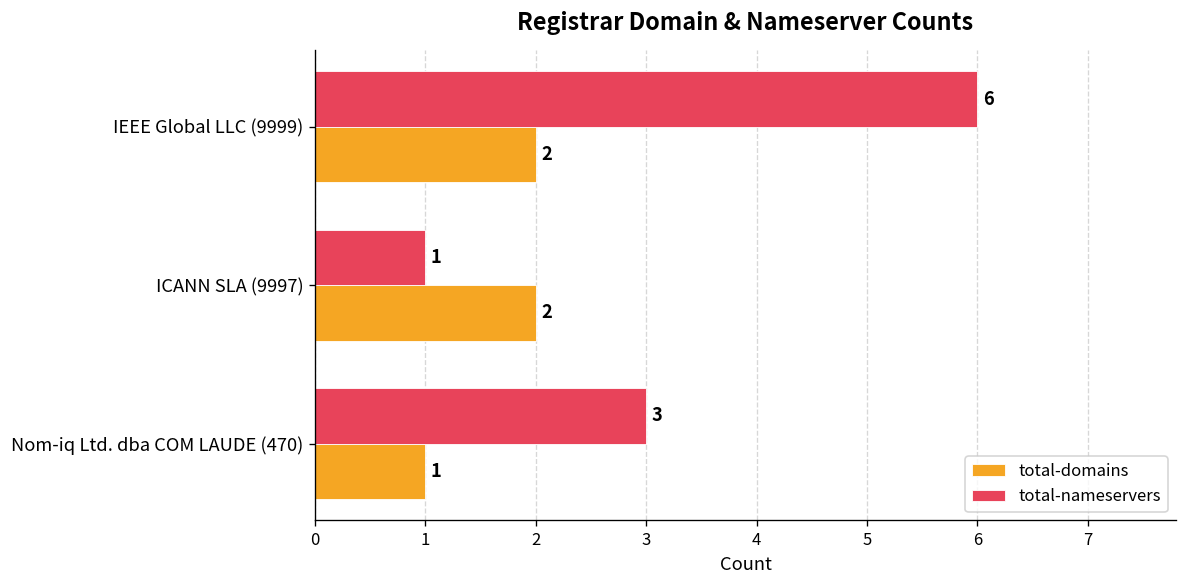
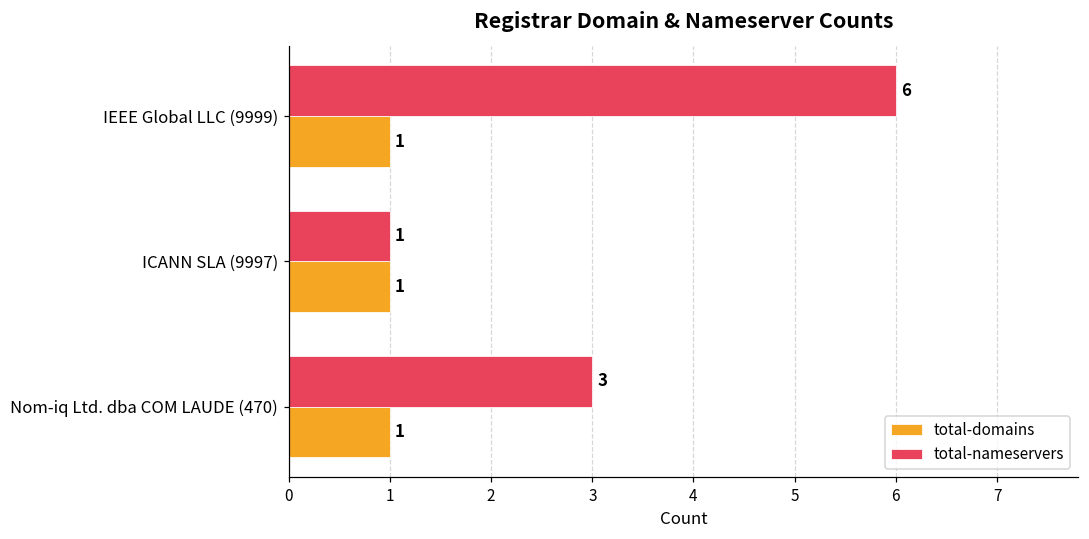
  {
    "total-domains": {
-     "IEEE Global LLC (9999)": 2,
-     "ICANN SLA (9997)": 2,
+     "IEEE Global LLC (9999)": 1,
+     "ICANN SLA (9997)": 1,
      "Nom-iq Ltd. dba COM LAUDE (470)": 1
    },
    "total-nameservers": {
      "IEEE Global LLC (9999)": 6,
      "ICANN SLA (9997)": 1,
      "Nom-iq Ltd. dba COM LAUDE (470)": 3
    }
  }
